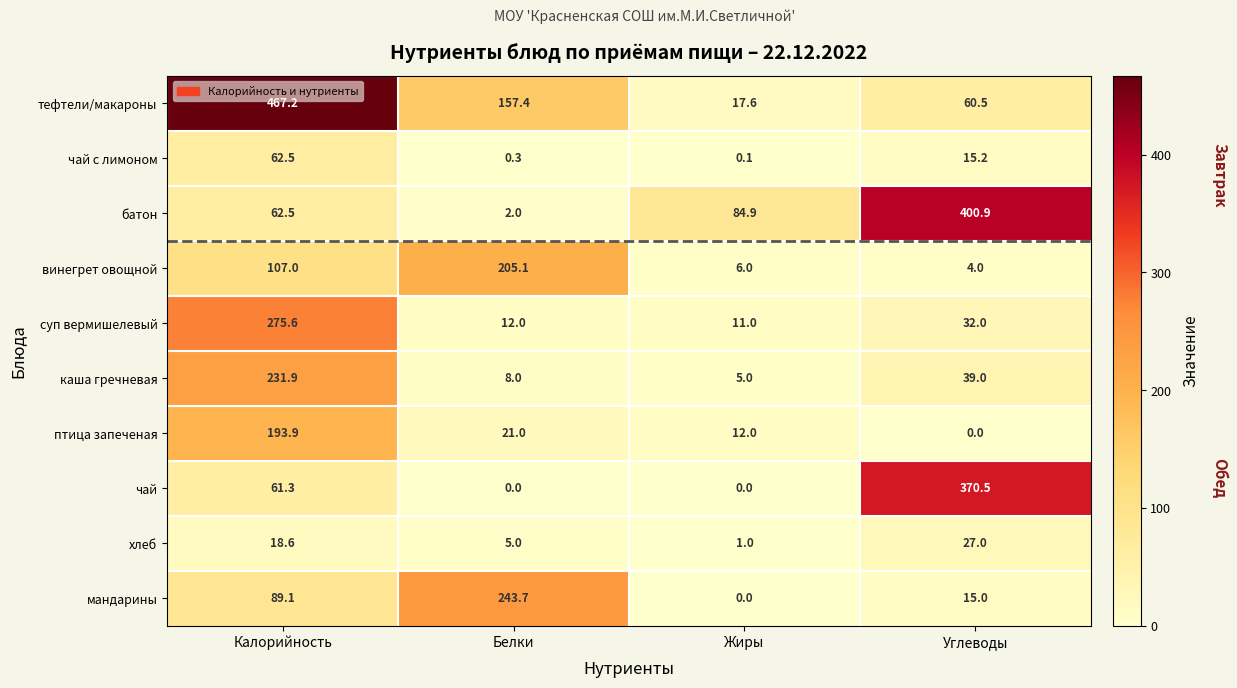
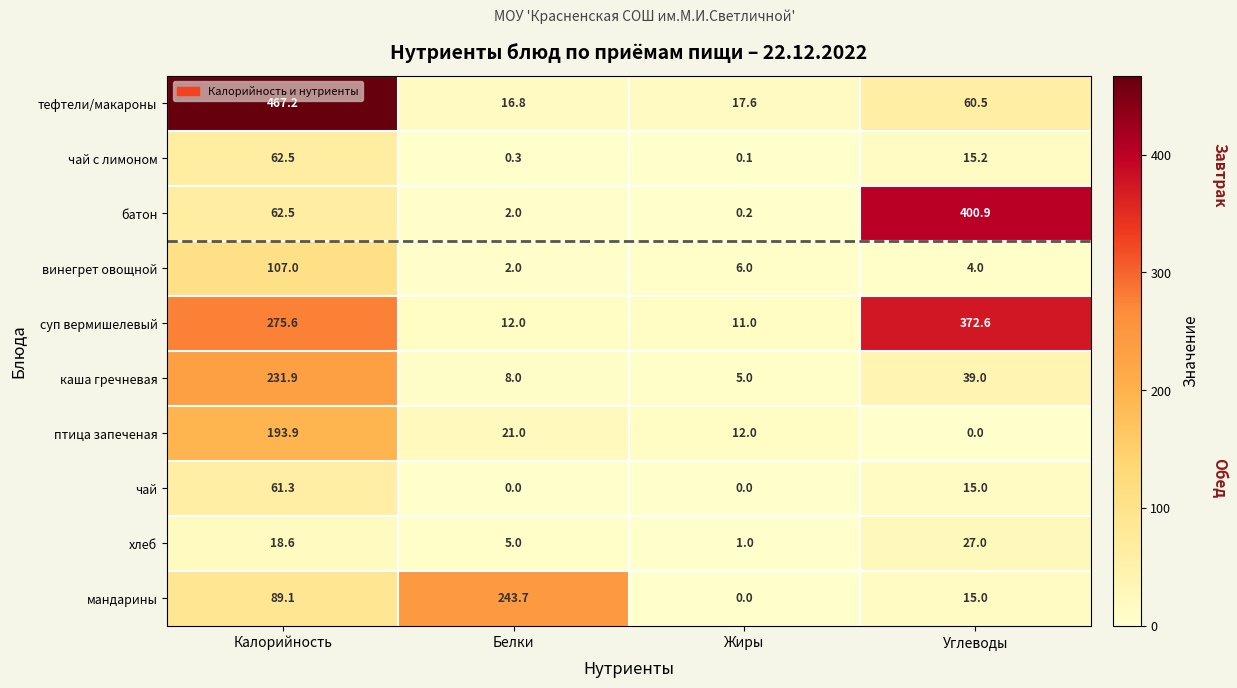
  {
    "тефтели/макароны": {
-     "Белки": 157.4,
+     "Белки": 16.8,
      "Жиры": 17.6,
      "Углеводы": 60.5
    },
    "чай с лимоном": {
      "Калорийность": 62.5,
      "Белки": 0.3,
      "Жиры": 0.1,
      "Углеводы": 15.2
    },
    "батон": {
      "Калорийность": 62.5,
      "Белки": 2.0,
-     "Жиры": 84.9,
+     "Жиры": 0.2,
      "Углеводы": 400.9
    },
    "винегрет овощной": {
      "Калорийность": 107.0,
-     "Белки": 205.1,
+     "Белки": 2.0,
      "Жиры": 6.0,
      "Углеводы": 4.0
    },
    "суп вермишелевый": {
      "Калорийность": 275.6,
      "Белки": 12.0,
      "Жиры": 11.0,
-     "Углеводы": 32.0
+     "Углеводы": 372.6
    },
    "каша гречневая": {
      "Калорийность": 231.9,
      "Белки": 8.0,
      "Жиры": 5.0,
      "Углеводы": 39.0
    },
    "птица запеченая": {
      "Калорийность": 193.9,
      "Белки": 21.0,
      "Жиры": 12.0,
      "Углеводы": 0.0
    },
    "чай": {
      "Калорийность": 61.3,
      "Белки": 0.0,
      "Жиры": 0.0,
-     "Углеводы": 370.5
+     "Углеводы": 15.0
    },
    "хлеб": {
      "Калорийность": 18.6,
      "Белки": 5.0,
      "Жиры": 1.0,
      "Углеводы": 27.0
    },
    "мандарины": {
      "Калорийность": 89.1,
      "Белки": 243.7,
      "Жиры": 0.0,
      "Углеводы": 15.0
    }
  }
